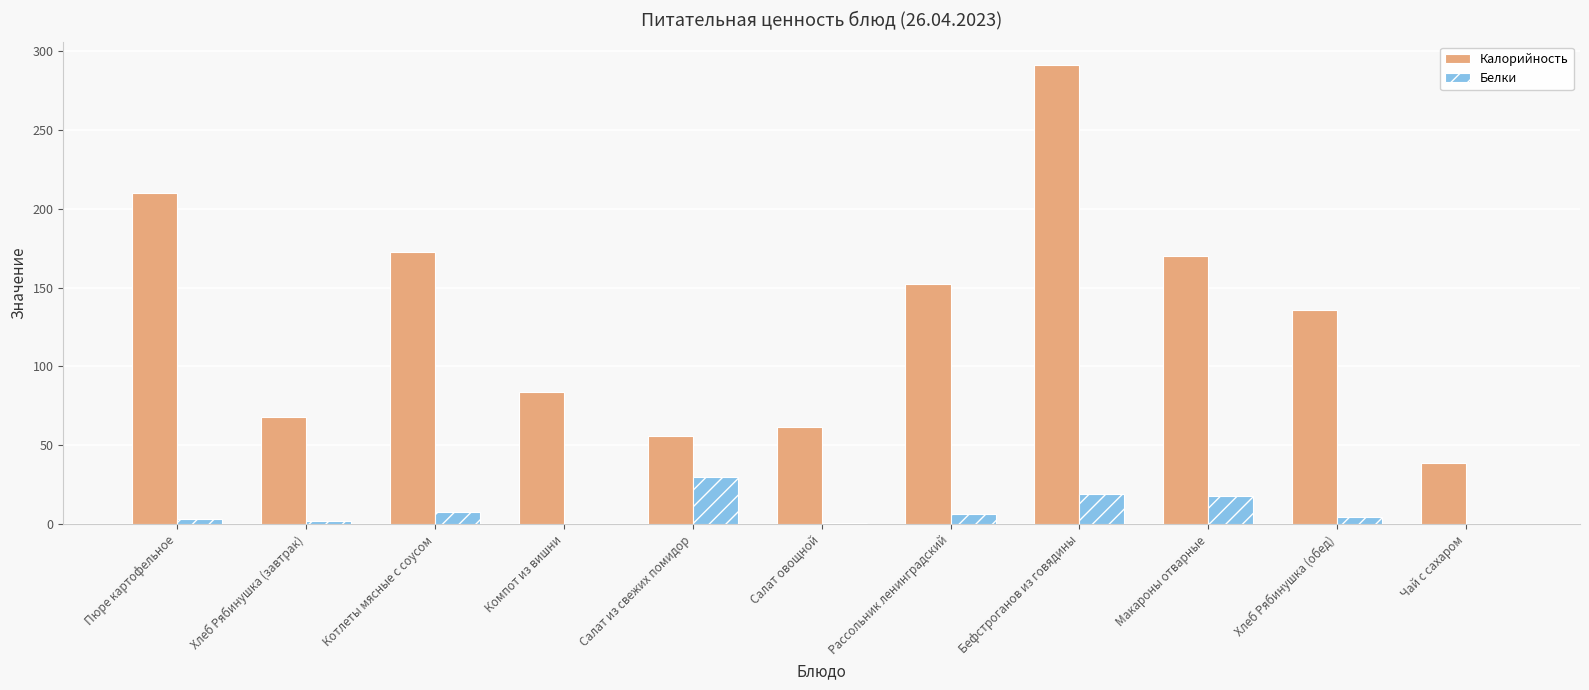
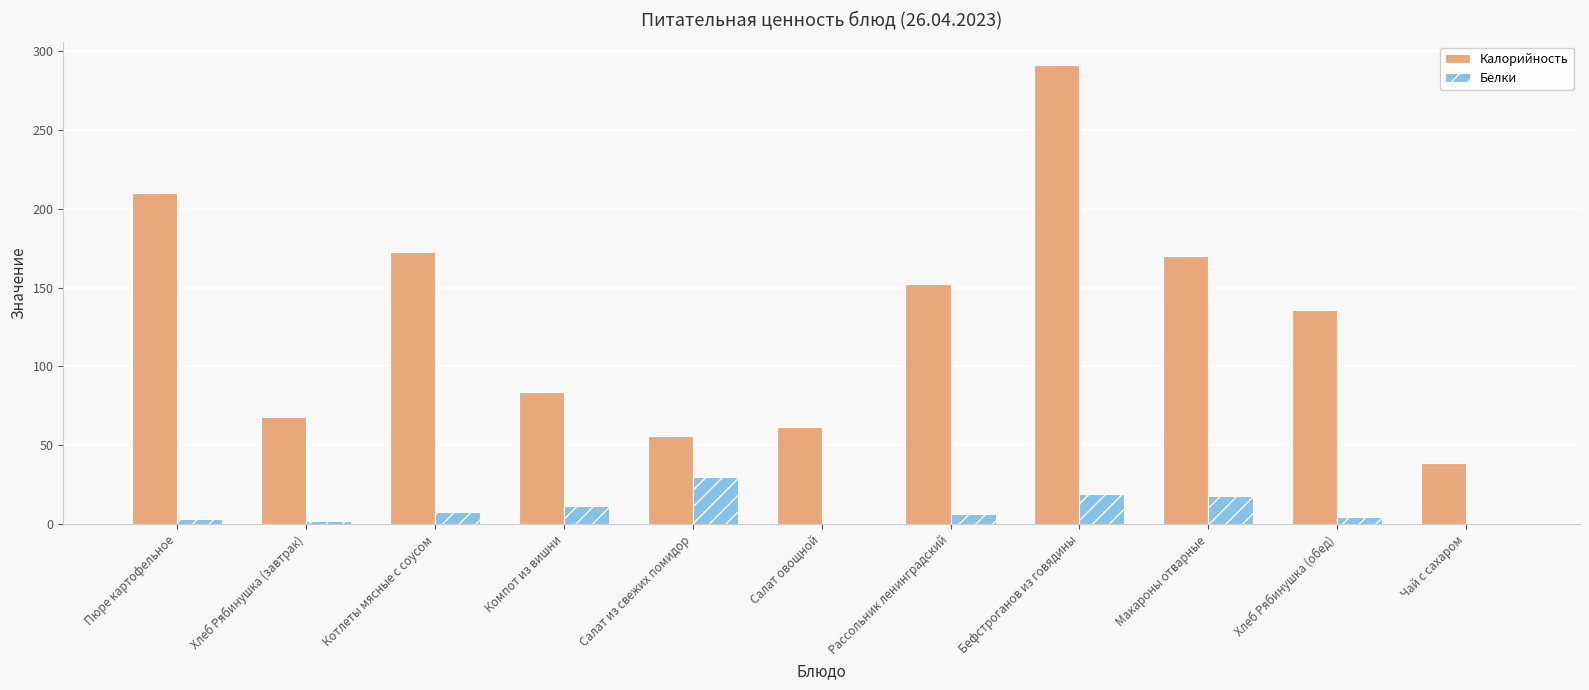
  {
    "Калорийность": {
      "Пюре картофельное": 210,
      "Хлеб Рябинушка (завтрак)": 68,
      "Котлеты мясные с соусом": 172,
      "Компот из вишни": 84,
      "Салат из свежих помидор": 56,
      "Салат овощной": 61,
      "Рассольник ленинградский": 152,
      "Бефстроганов из говядины": 291,
      "Макароны отварные": 170,
      "Хлеб Рябинушка (обед)": 136,
      "Чай с сахаром": 39
    },
    "Белки": {
      "Пюре картофельное": 3,
      "Хлеб Рябинушка (завтрак)": 2,
      "Котлеты мясные с соусом": 8,
-     "Компот из вишни": 0,
+     "Компот из вишни": 11,
      "Салат из свежих помидор": 30,
      "Рассольник ленинградский": 6,
      "Бефстроганов из говядины": 19,
      "Макароны отварные": 18,
      "Хлеб Рябинушка (обед)": 5
    }
  }
